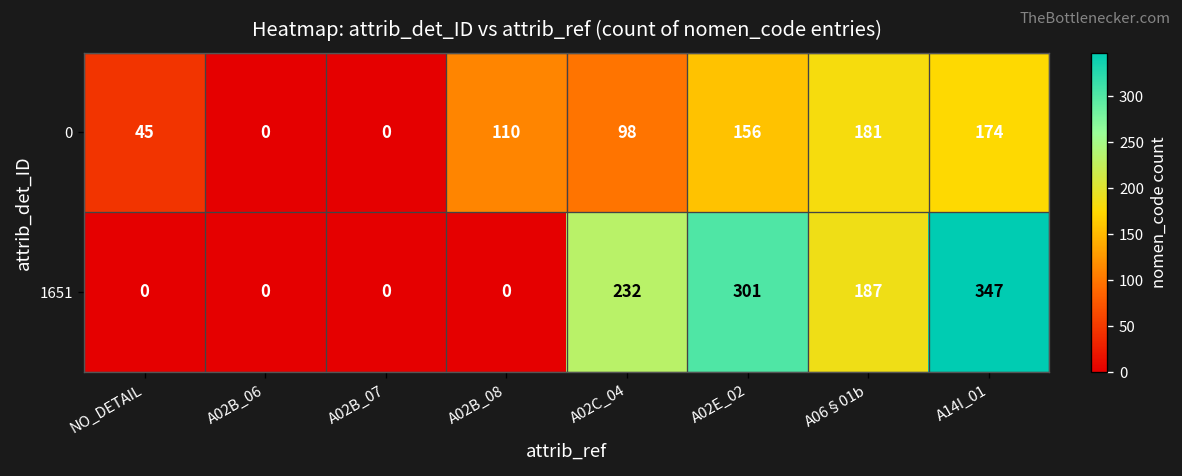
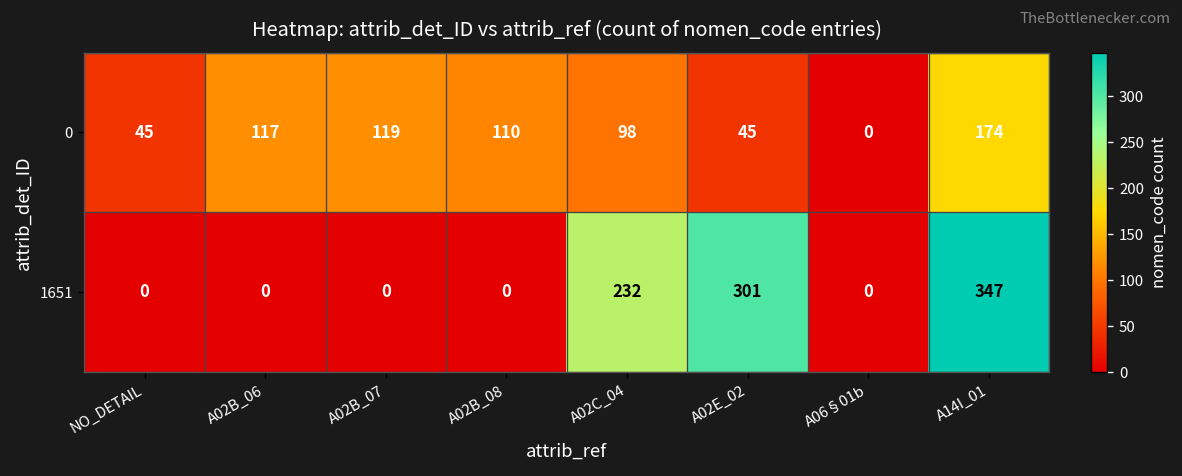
  {
    "0": {
      "NO_DETAIL": 45,
-     "A02B_06": 0,
-     "A02B_07": 0,
+     "A02B_06": 117,
+     "A02B_07": 119,
      "A02B_08": 110,
      "A02C_04": 98,
-     "A02E_02": 156,
-     "A06§01b": 181,
+     "A02E_02": 45,
+     "A06§01b": 0,
      "A14I_01": 174
    },
    "1651": {
      "NO_DETAIL": 0,
      "A02B_06": 0,
      "A02B_07": 0,
      "A02B_08": 0,
      "A02C_04": 232,
      "A02E_02": 301,
-     "A06§01b": 187,
+     "A06§01b": 0,
      "A14I_01": 347
    }
  }
